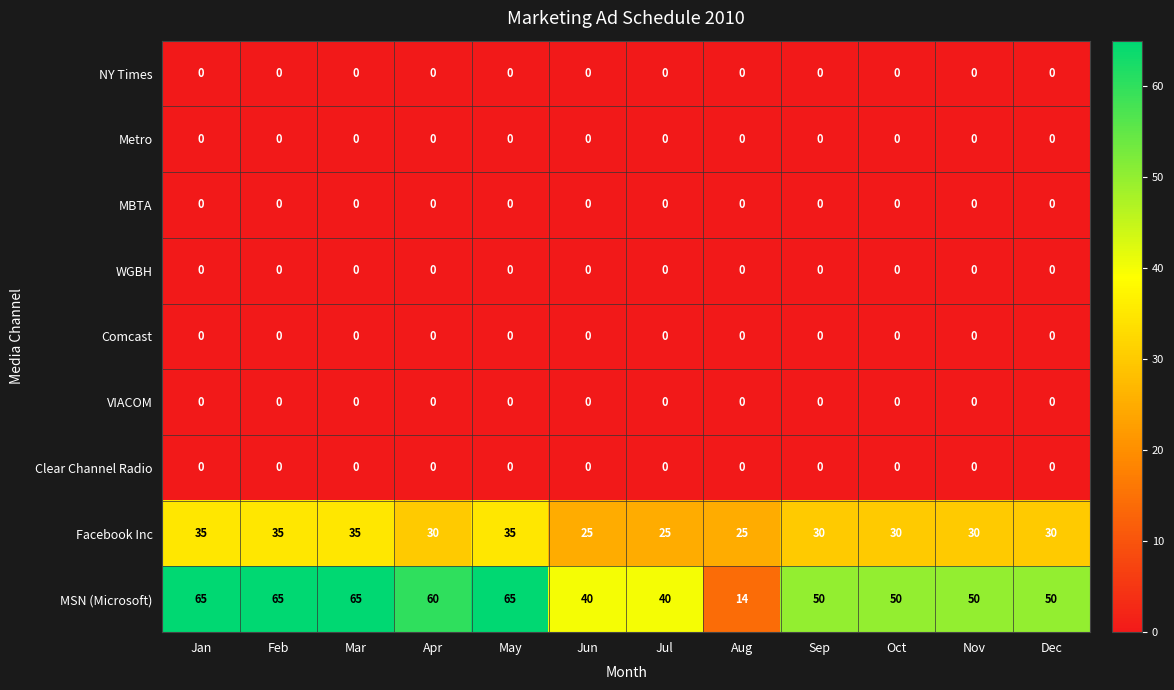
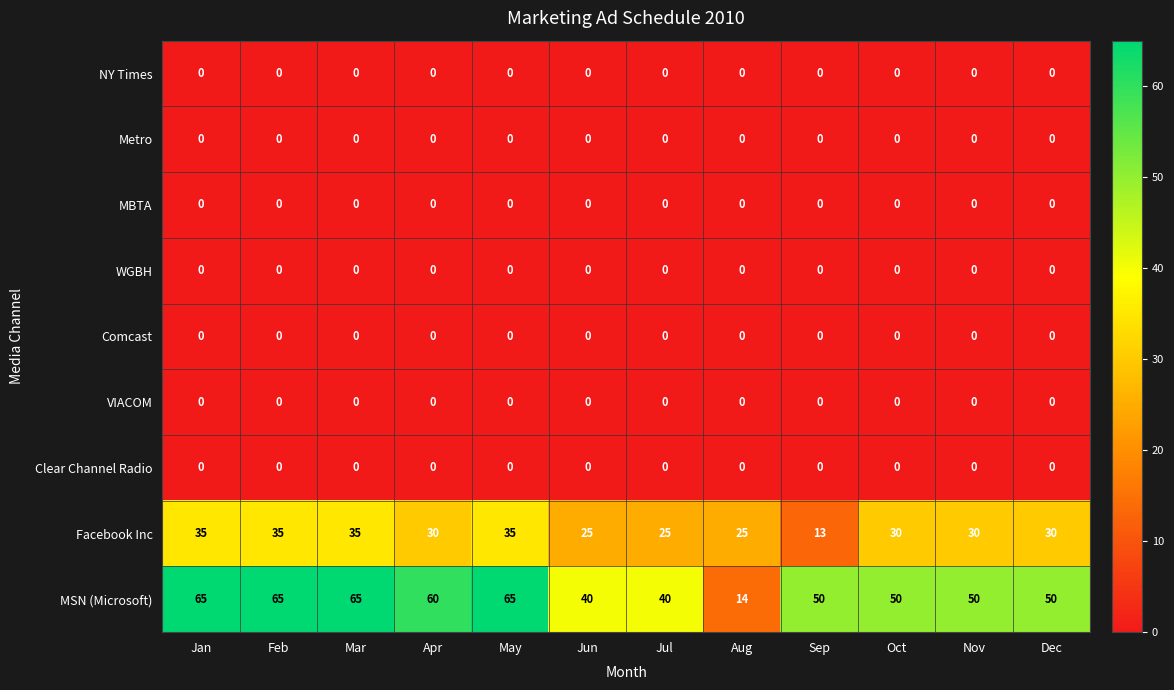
  {
    "NY Times": {
      "Jan": 0,
      "Feb": 0,
      "Mar": 0,
      "Apr": 0,
      "May": 0,
      "Jun": 0,
      "Jul": 0,
      "Aug": 0,
      "Sep": 0,
      "Oct": 0,
      "Nov": 0,
      "Dec": 0
    },
    "Metro": {
      "Jan": 0,
      "Feb": 0,
      "Mar": 0,
      "Apr": 0,
      "May": 0,
      "Jun": 0,
      "Jul": 0,
      "Aug": 0,
      "Sep": 0,
      "Oct": 0,
      "Nov": 0,
      "Dec": 0
    },
    "MBTA": {
      "Jan": 0,
      "Feb": 0,
      "Mar": 0,
      "Apr": 0,
      "May": 0,
      "Jun": 0,
      "Jul": 0,
      "Aug": 0,
      "Sep": 0,
      "Oct": 0,
      "Nov": 0,
      "Dec": 0
    },
    "WGBH": {
      "Jan": 0,
      "Feb": 0,
      "Mar": 0,
      "Apr": 0,
      "May": 0,
      "Jun": 0,
      "Jul": 0,
      "Aug": 0,
      "Sep": 0,
      "Oct": 0,
      "Nov": 0,
      "Dec": 0
    },
    "Comcast": {
      "Jan": 0,
      "Feb": 0,
      "Mar": 0,
      "Apr": 0,
      "May": 0,
      "Jun": 0,
      "Jul": 0,
      "Aug": 0,
      "Sep": 0,
      "Oct": 0,
      "Nov": 0,
      "Dec": 0
    },
    "VIACOM": {
      "Jan": 0,
      "Feb": 0,
      "Mar": 0,
      "Apr": 0,
      "May": 0,
      "Jun": 0,
      "Jul": 0,
      "Aug": 0,
      "Sep": 0,
      "Oct": 0,
      "Nov": 0,
      "Dec": 0
    },
    "Clear Channel Radio": {
      "Jan": 0,
      "Feb": 0,
      "Mar": 0,
      "Apr": 0,
      "May": 0,
      "Jun": 0,
      "Jul": 0,
      "Aug": 0,
      "Sep": 0,
      "Oct": 0,
      "Nov": 0,
      "Dec": 0
    },
    "Facebook Inc": {
      "Jan": 35,
      "Feb": 35,
      "Mar": 35,
      "Apr": 30,
      "May": 35,
      "Jun": 25,
      "Jul": 25,
      "Aug": 25,
-     "Sep": 30,
+     "Sep": 13,
      "Oct": 30,
      "Nov": 30,
      "Dec": 30
    },
    "MSN (Microsoft)": {
      "Jan": 65,
      "Feb": 65,
      "Mar": 65,
      "Apr": 60,
      "May": 65,
      "Jun": 40,
      "Jul": 40,
      "Aug": 14,
      "Sep": 50,
      "Oct": 50,
      "Nov": 50,
      "Dec": 50
    }
  }
